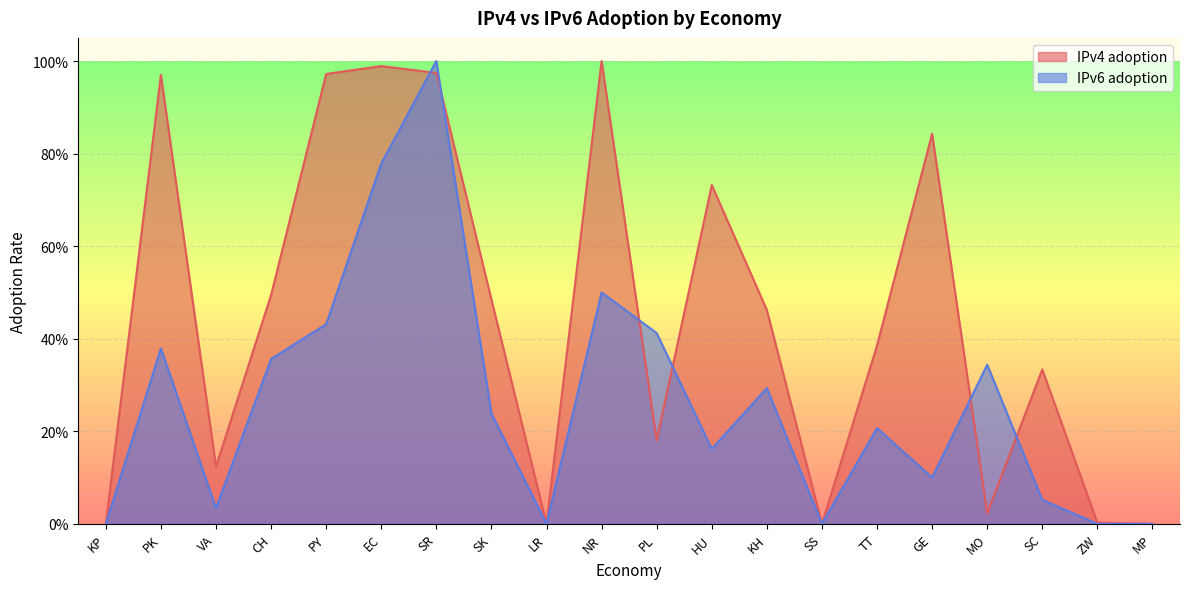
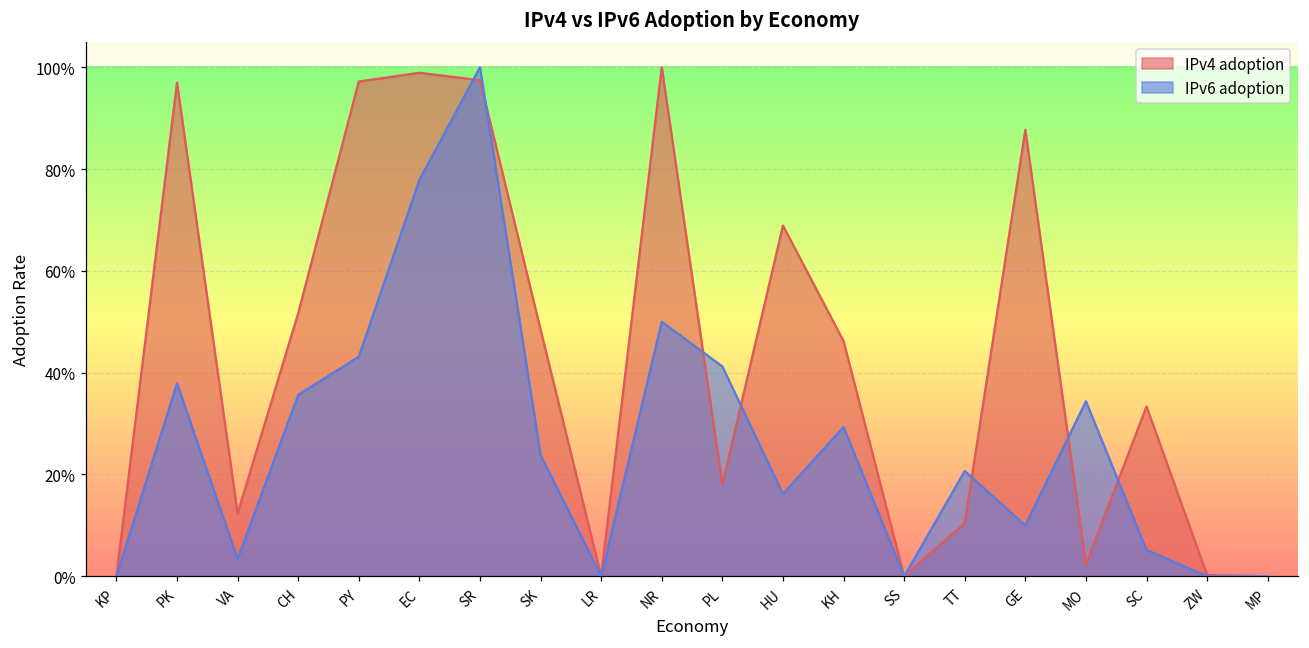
  {
    "IPv4 adoption": {
      "PK": "97%",
      "VA": "12%",
-     "CH": "49%",
+     "CH": "52%",
      "PY": "97%",
      "EC": "99%",
      "SR": "97%",
      "SK": "48%",
      "NR": "100%",
      "PL": "18%",
-     "HU": "73%",
+     "HU": "69%",
      "KH": "46%",
-     "TT": "39%",
-     "GE": "84%",
+     "TT": "10%",
+     "GE": "88%",
      "MO": "2%",
      "SC": "33%"
    },
    "IPv6 adoption": {
      "PK": "38%",
      "VA": "3%",
      "CH": "36%",
      "PY": "43%",
      "EC": "78%",
      "SR": "100%",
      "SK": "24%",
      "NR": "50%",
      "PL": "41%",
      "HU": "16%",
      "KH": "29%",
      "TT": "21%",
      "GE": "10%",
      "MO": "34%",
      "SC": "5%"
    }
  }
